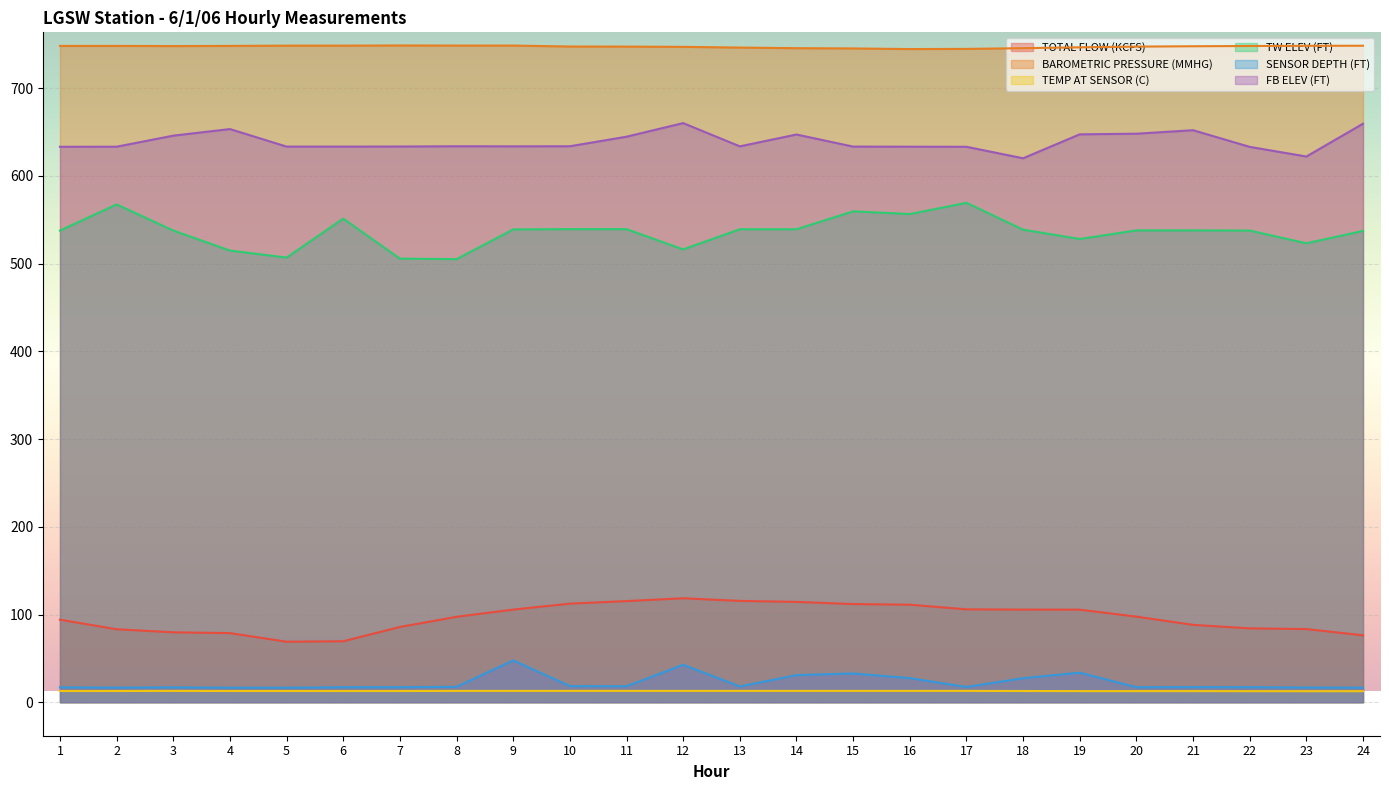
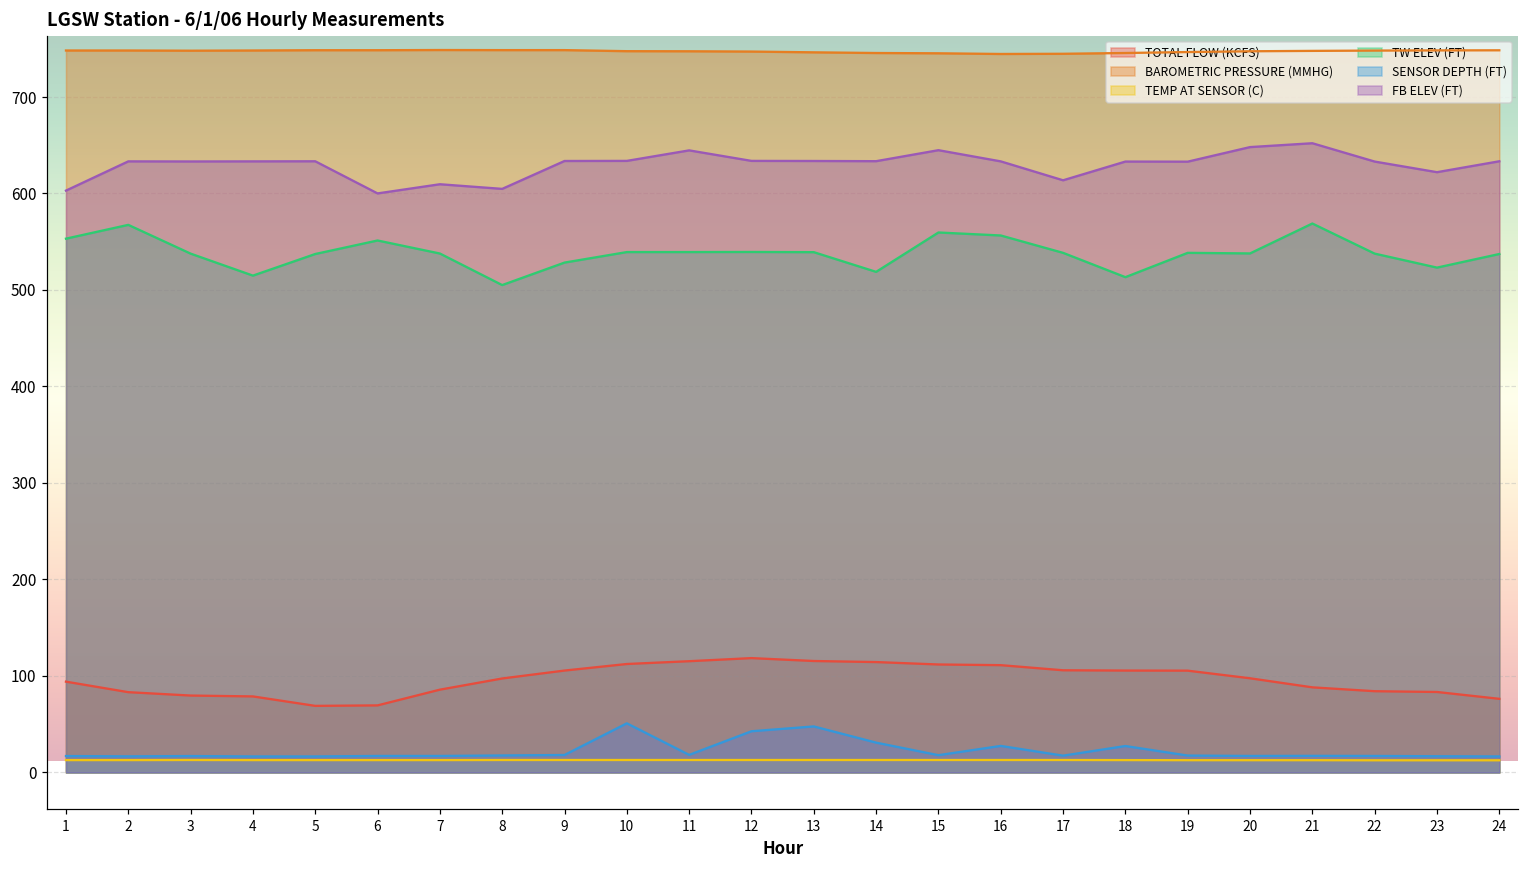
  {
    "TW ELEV (FT)": {
-     "1": 540,
+     "1": 550,
      "2": 570,
      "3": 540,
      "4": 510,
-     "5": 510,
+     "5": 540,
      "6": 550,
-     "7": 510,
+     "7": 540,
      "8": 510,
-     "9": 540,
+     "9": 530,
      "10": 540,
      "11": 540,
-     "12": 520,
+     "12": 540,
      "13": 540,
-     "14": 540,
+     "14": 520,
      "15": 560,
      "16": 560,
-     "17": 570,
-     "18": 540,
-     "19": 530,
+     "17": 540,
+     "18": 510,
+     "19": 540,
      "20": 540,
-     "21": 540,
+     "21": 570,
      "22": 540,
      "23": 520,
      "24": 540
    },
    "SENSOR DEPTH (FT)": {
      "1": 20,
      "2": 20,
      "3": 20,
      "4": 20,
      "5": 20,
      "6": 20,
      "7": 20,
      "8": 20,
-     "9": 50,
-     "10": 20,
+     "9": 20,
+     "10": 50,
      "11": 20,
      "12": 40,
-     "13": 20,
+     "13": 50,
      "14": 30,
-     "15": 30,
+     "15": 20,
      "16": 30,
      "17": 20,
      "18": 30,
-     "19": 30,
+     "19": 20,
      "20": 20,
      "21": 20,
      "22": 20,
      "23": 20,
      "24": 20
    },
    "FB ELEV (FT)": {
-     "1": 630,
+     "1": 600,
      "2": 630,
-     "3": 650,
-     "4": 650,
+     "3": 630,
+     "4": 630,
      "5": 630,
-     "6": 630,
-     "7": 630,
-     "8": 630,
+     "6": 600,
+     "7": 610,
+     "8": 600,
      "9": 630,
      "10": 630,
      "11": 640,
-     "12": 660,
+     "12": 630,
      "13": 630,
-     "14": 650,
-     "15": 630,
+     "14": 630,
+     "15": 640,
      "16": 630,
-     "17": 630,
-     "18": 620,
-     "19": 650,
+     "17": 610,
+     "18": 630,
+     "19": 630,
      "20": 650,
      "21": 650,
      "22": 630,
      "23": 620,
-     "24": 660
+     "24": 630
    }
  }
